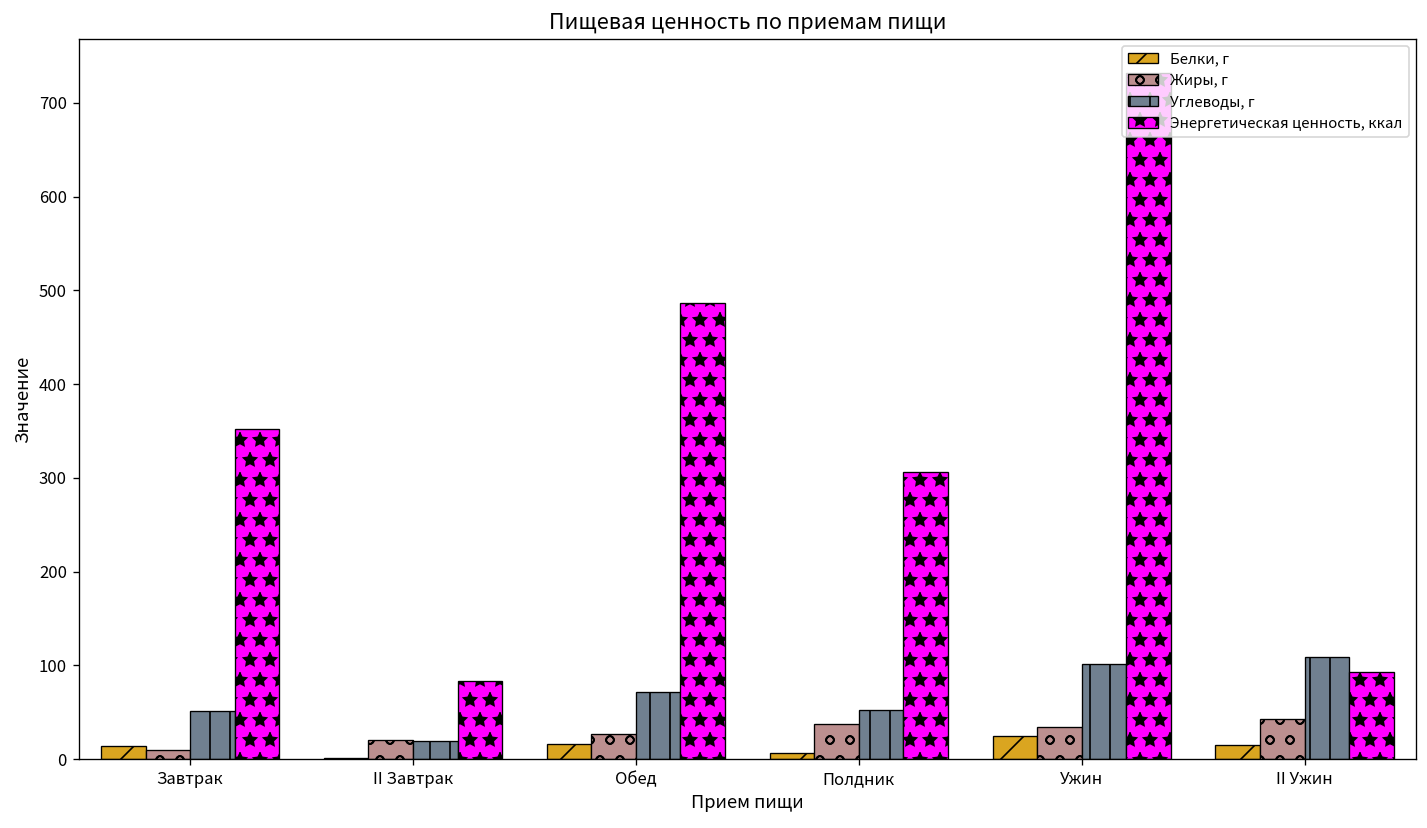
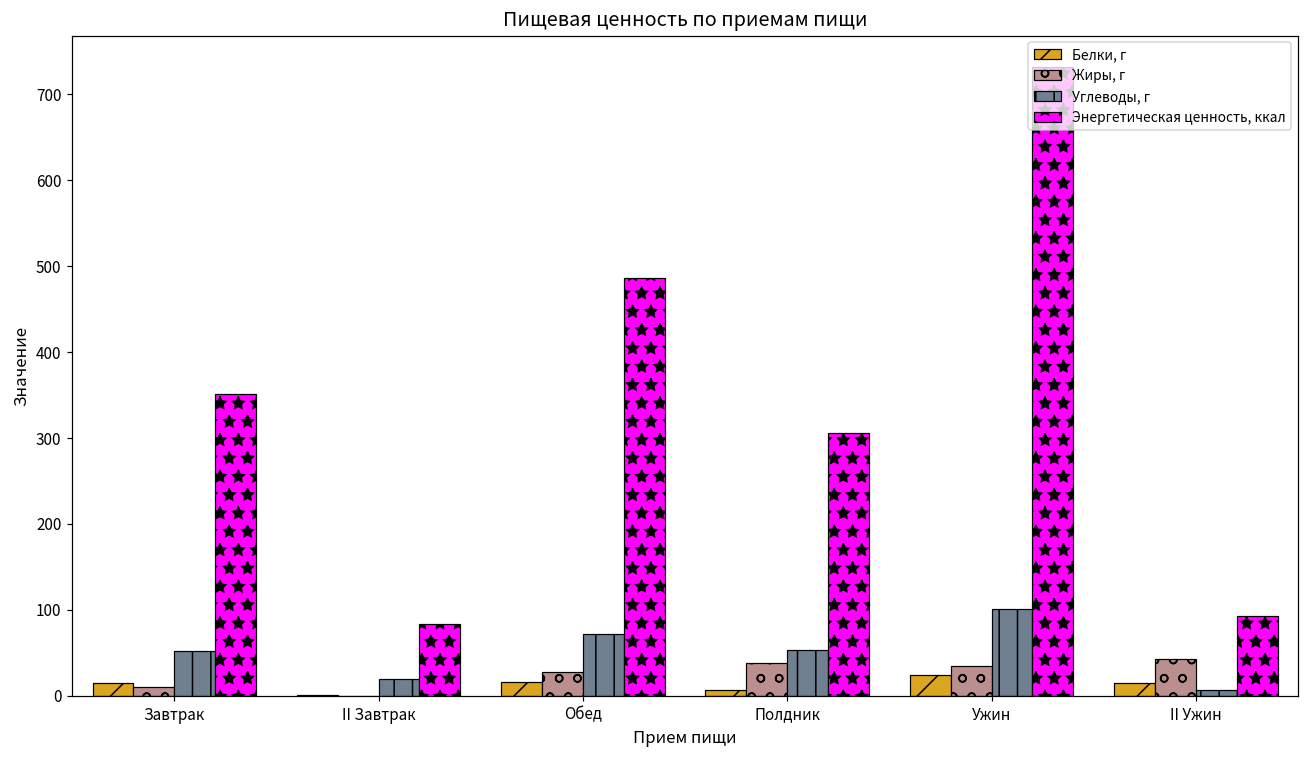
  {
    "Белки, г": {
      "Завтрак": 10,
      "Обед": 20,
      "Полдник": 10,
      "Ужин": 20,
      "II Ужин": 20
    },
    "Жиры, г": {
      "Завтрак": 10,
-     "II Завтрак": 20,
+     "II Завтрак": 0,
      "Обед": 30,
      "Полдник": 40,
      "Ужин": 30,
      "II Ужин": 40
    },
    "Углеводы, г": {
      "Завтрак": 50,
      "II Завтрак": 20,
      "Обед": 70,
      "Полдник": 50,
      "Ужин": 100,
-     "II Ужин": 110
+     "II Ужин": 10
    },
    "Энергетическая ценность, ккал": {
      "Завтрак": 350,
      "II Завтрак": 80,
      "Обед": 490,
      "Полдник": 310,
      "II Ужин": 90
    }
  }
